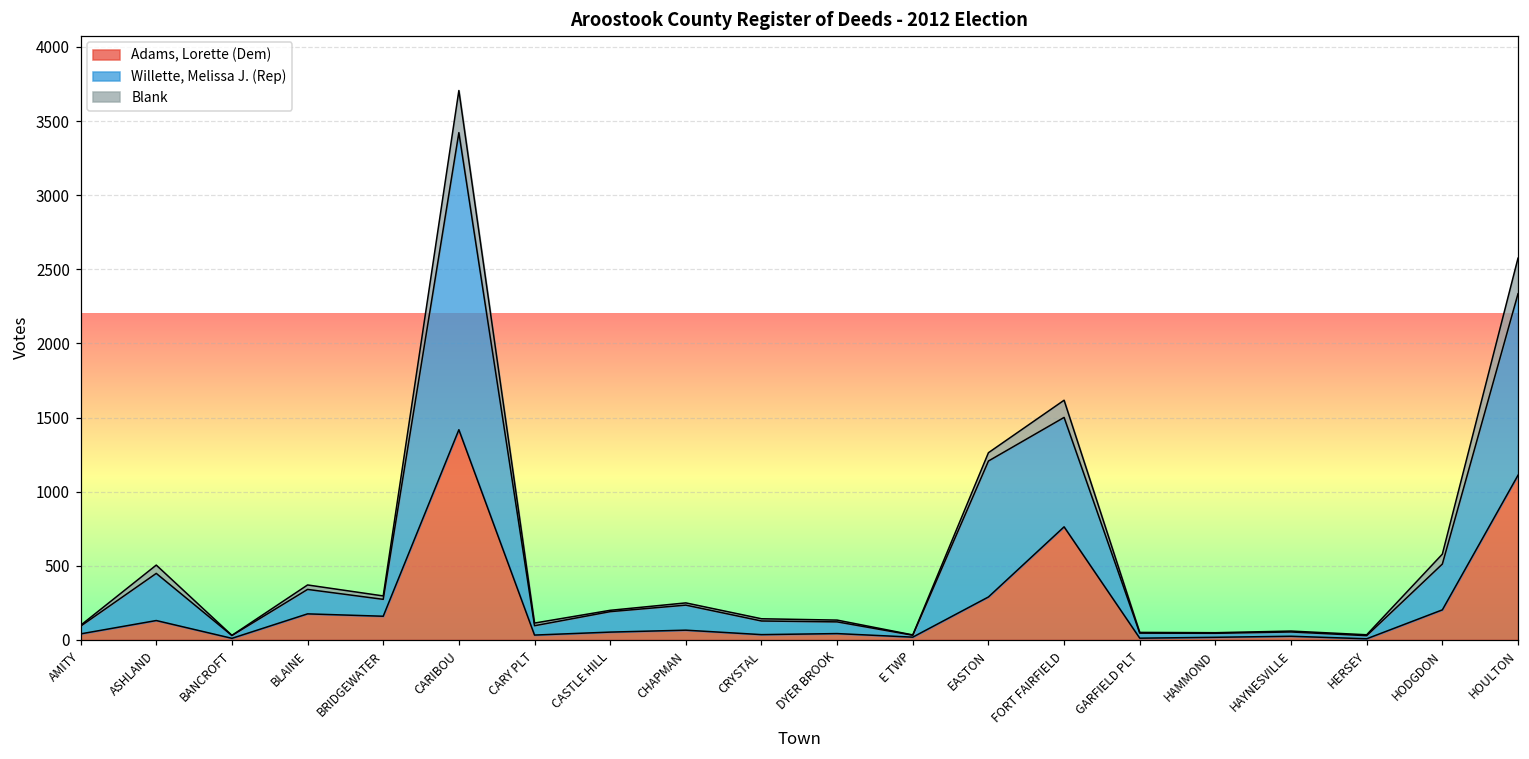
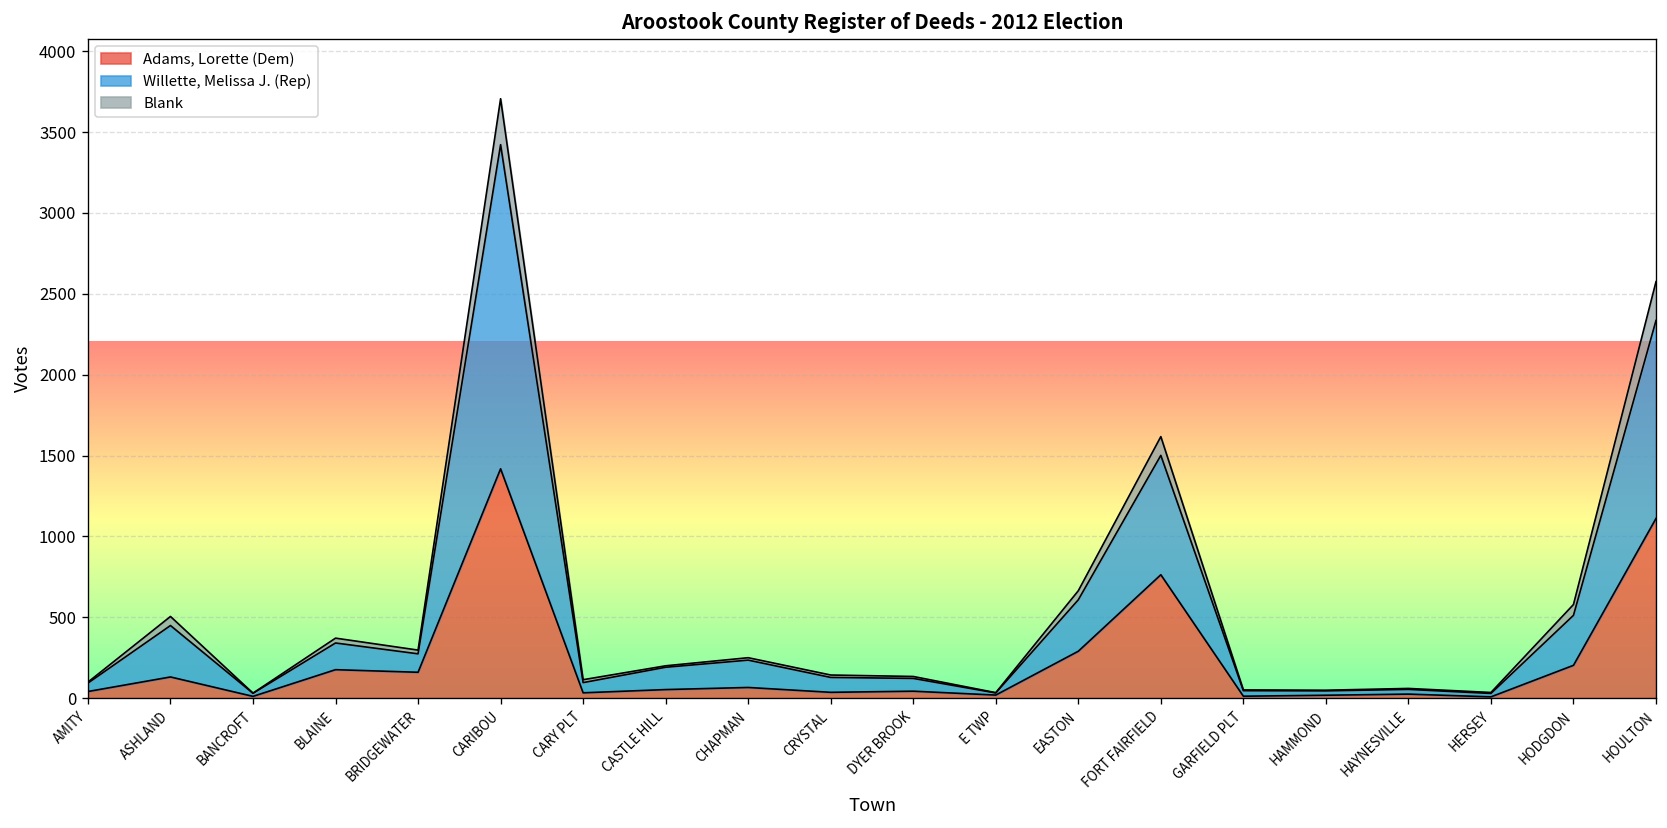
  {
    "Adams, Lorette (Dem)": {
      "AMITY": 40,
      "ASHLAND": 130,
      "BANCROFT": 10,
      "BLAINE": 180,
      "BRIDGEWATER": 160,
      "CARIBOU": 1420,
      "CARY PLT": 30,
      "CASTLE HILL": 50,
      "CHAPMAN": 70,
      "CRYSTAL": 40,
      "DYER BROOK": 40,
      "EASTON": 290,
      "FORT FAIRFIELD": 760,
      "GARFIELD PLT": 10,
      "HAMMOND": 20,
      "HAYNESVILLE": 30,
      "HERSEY": 10,
      "HODGDON": 200,
      "HOULTON": 1110
    },
    "Willette, Melissa J. (Rep)": {
      "ASHLAND": 320,
      "BLAINE": 170,
      "BRIDGEWATER": 110,
      "CARIBOU": 2000,
-     "EASTON": 920,
+     "EASTON": 320,
      "FORT FAIRFIELD": 740,
      "HODGDON": 310,
      "HOULTON": 1220
    },
    "Blank": {
      "ASHLAND": 60,
      "BLAINE": 30,
      "BRIDGEWATER": 20,
      "CARIBOU": 280,
      "EASTON": 60,
      "FORT FAIRFIELD": 120,
      "HODGDON": 70,
      "HOULTON": 240
    }
  }
